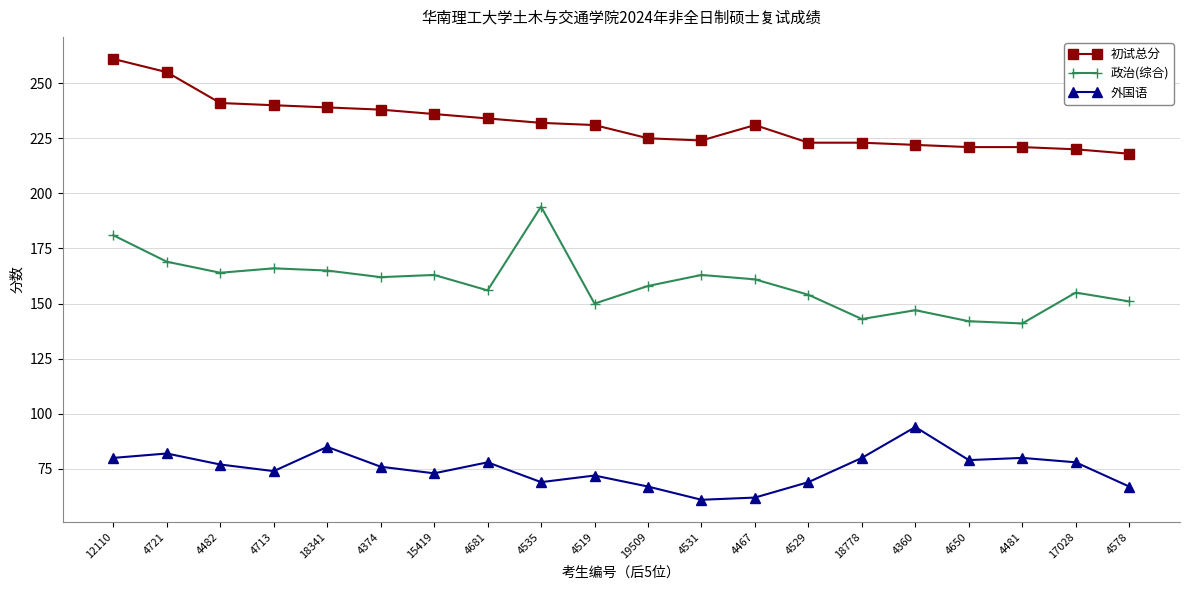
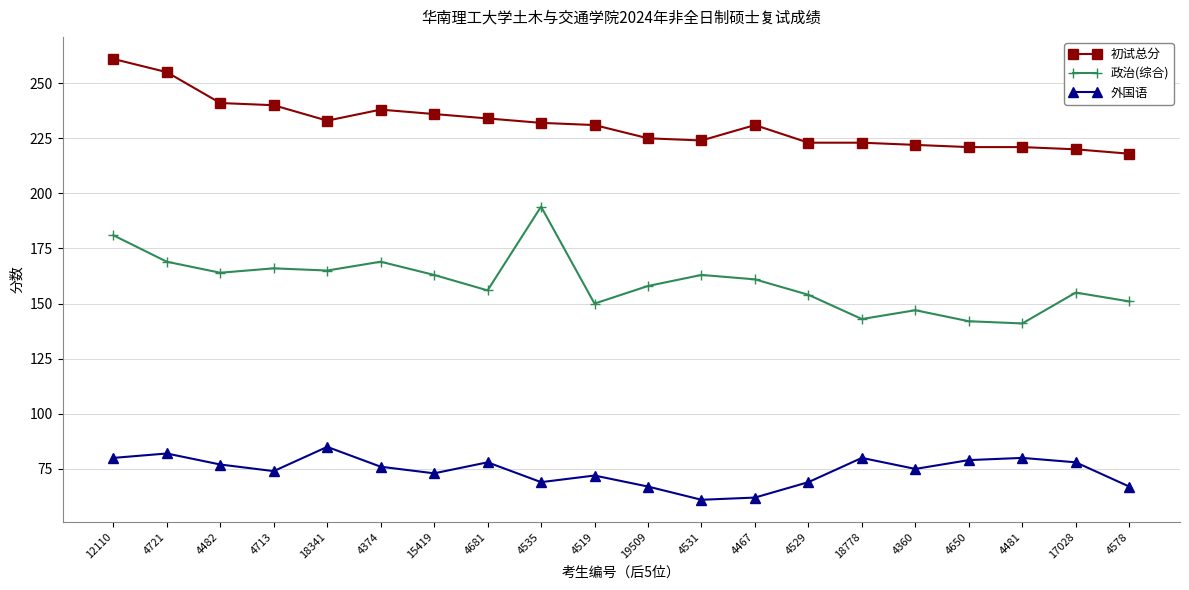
  {
    "初试总分": {
      "12110": 261,
      "4721": 255,
      "4482": 241,
      "4713": 240,
-     "18341": 239,
+     "18341": 233,
      "4374": 238,
      "15419": 236,
      "4681": 234,
      "4535": 232,
      "4519": 231,
      "19509": 225,
      "4531": 224,
      "4467": 231,
      "4529": 223,
      "18778": 223,
      "4360": 222,
      "4650": 221,
      "4481": 221,
      "17028": 220,
      "4578": 218
    },
    "政治(综合)": {
      "12110": 181,
      "4721": 169,
      "4482": 164,
      "4713": 166,
      "18341": 165,
-     "4374": 162,
+     "4374": 169,
      "15419": 163,
      "4681": 156,
      "4535": 194,
      "4519": 150,
      "19509": 158,
      "4531": 163,
      "4467": 161,
      "4529": 154,
      "18778": 143,
      "4360": 147,
      "4650": 142,
      "4481": 141,
      "17028": 155,
      "4578": 151
    },
    "外国语": {
      "12110": 80,
      "4721": 82,
      "4482": 77,
      "4713": 74,
      "18341": 85,
      "4374": 76,
      "15419": 73,
      "4681": 78,
      "4535": 69,
      "4519": 72,
      "19509": 67,
      "4531": 61,
      "4467": 62,
      "4529": 69,
      "18778": 80,
-     "4360": 94,
+     "4360": 75,
      "4650": 79,
      "4481": 80,
      "17028": 78,
      "4578": 67
    }
  }
